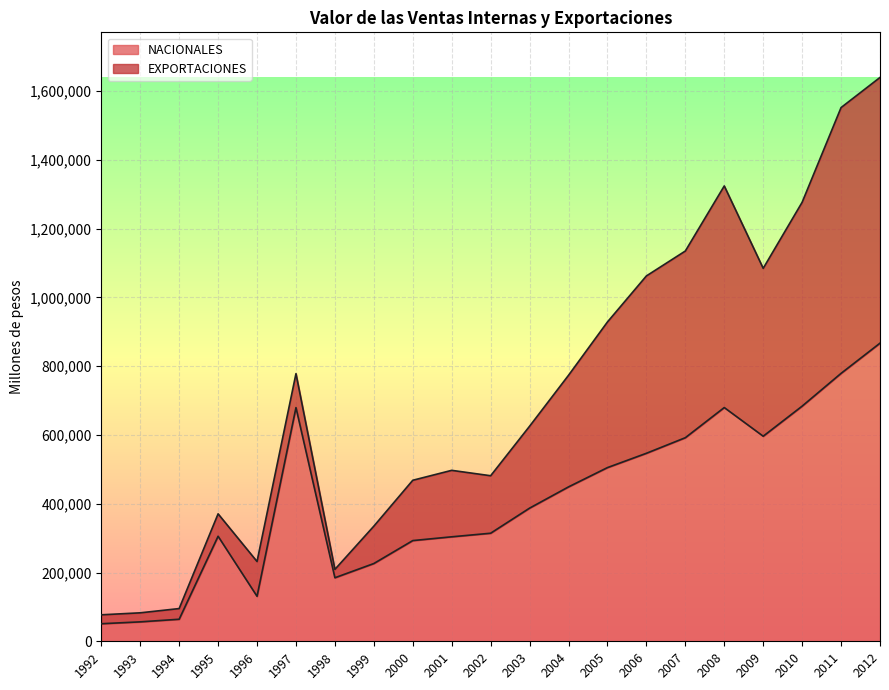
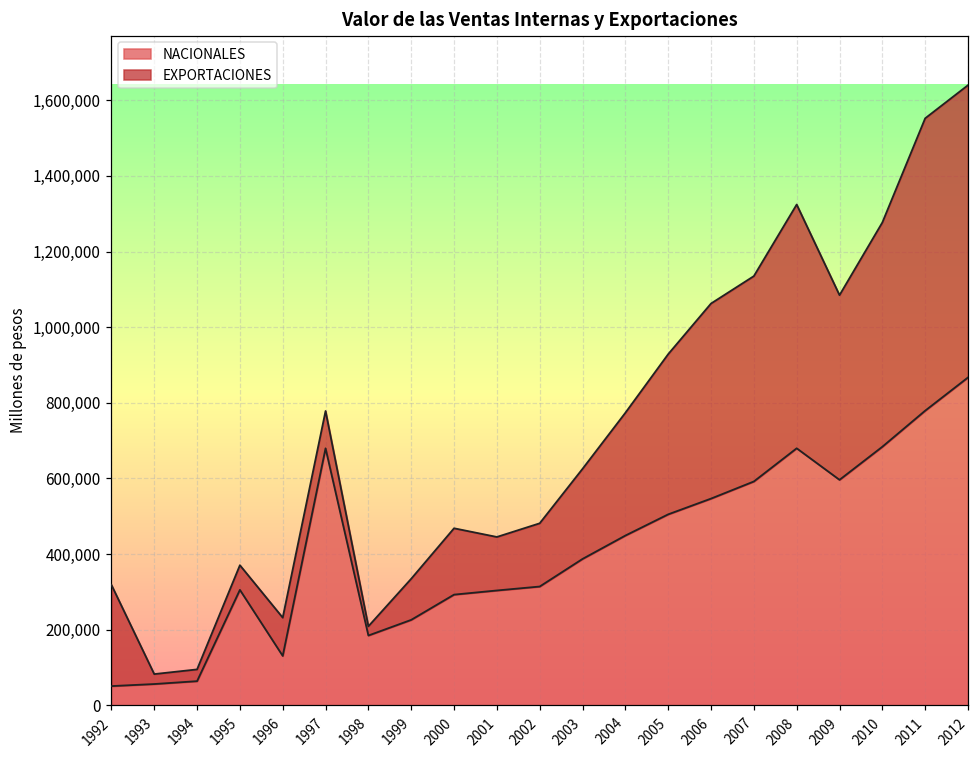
  {
    "NACIONALES": {
      "1992": "50,000",
      "1993": "60,000",
      "1994": "60,000",
      "1995": "310,000",
      "1996": "130,000",
      "1997": "680,000",
      "1998": "180,000",
      "1999": "230,000",
      "2000": "290,000",
      "2001": "300,000",
      "2002": "310,000",
      "2003": "390,000",
      "2004": "450,000",
      "2005": "510,000",
      "2006": "550,000",
      "2007": "590,000",
      "2008": "680,000",
      "2009": "600,000",
      "2010": "680,000",
      "2011": "780,000",
      "2012": "870,000"
    },
    "EXPORTACIONES": {
-     "1992": "30,000",
+     "1992": "270,000",
      "1993": "30,000",
      "1994": "30,000",
      "1995": "70,000",
      "1996": "100,000",
      "1997": "100,000",
      "1998": "20,000",
      "1999": "110,000",
      "2000": "180,000",
-     "2001": "190,000",
+     "2001": "140,000",
      "2002": "170,000",
      "2003": "240,000",
      "2004": "320,000",
      "2005": "420,000",
      "2006": "520,000",
      "2007": "540,000",
      "2008": "640,000",
      "2009": "490,000",
      "2010": "590,000",
      "2011": "770,000",
      "2012": "770,000"
    }
  }
